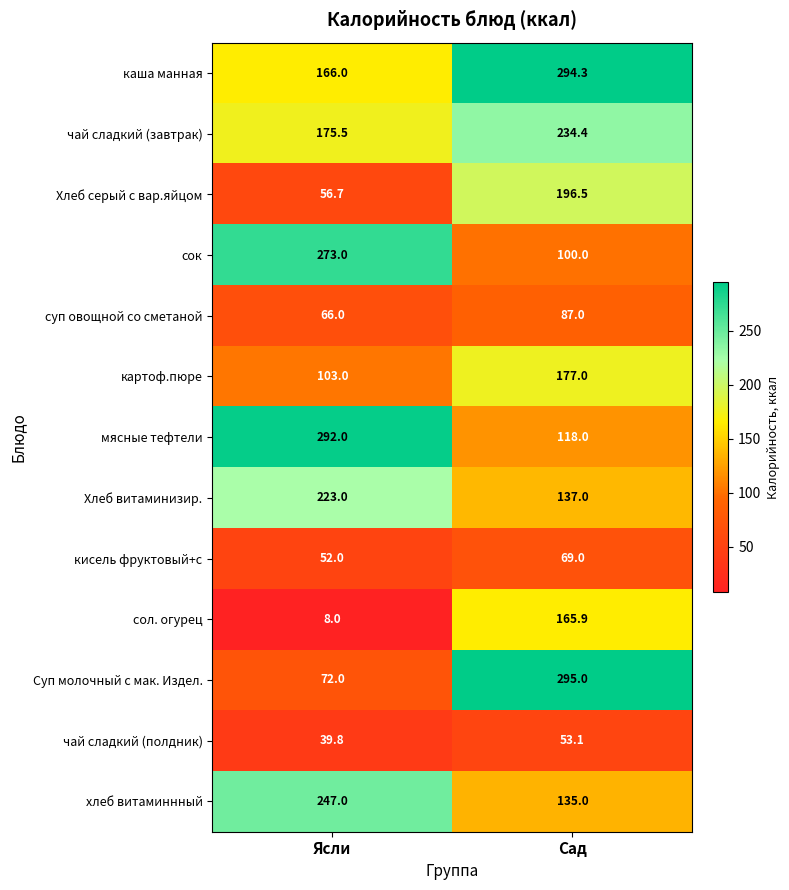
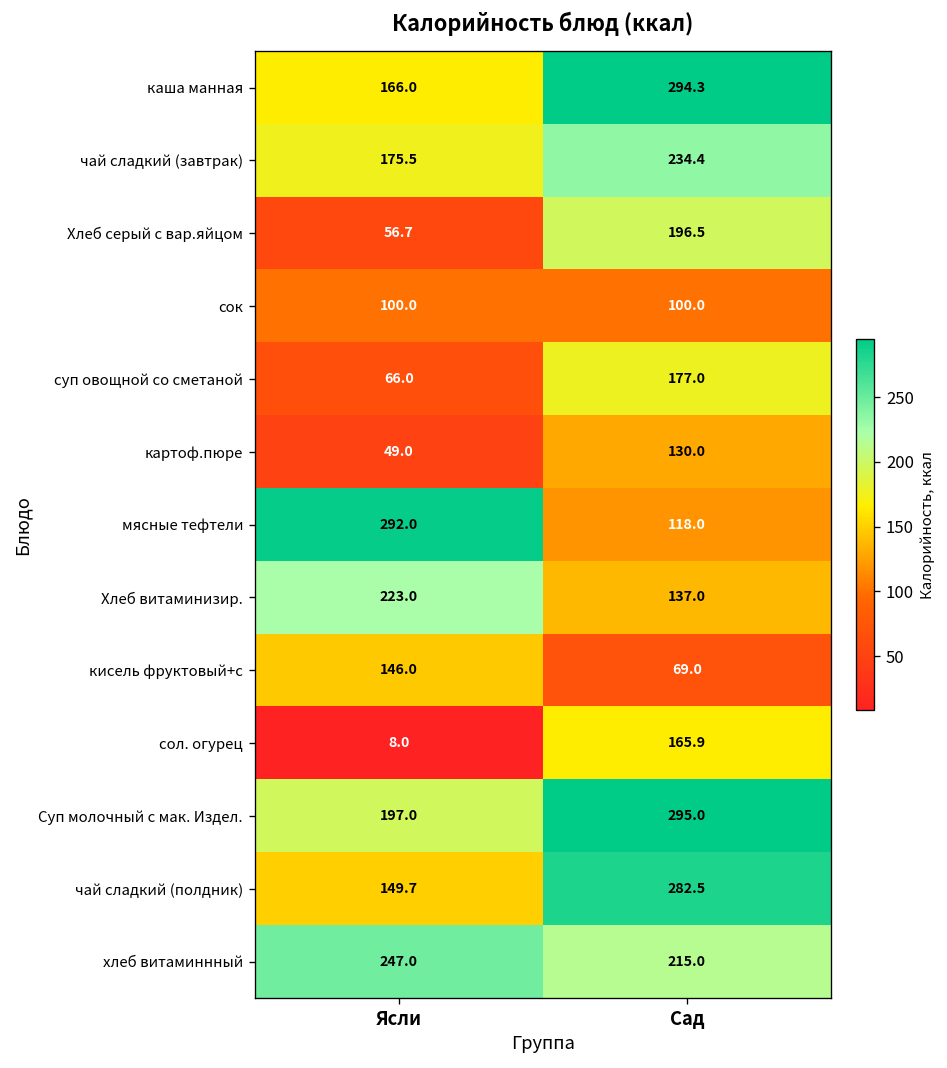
  {
    "каша манная": {
      "Ясли": 166.0,
      "Сад": 294.3
    },
    "чай сладкий (завтрак)": {
      "Ясли": 175.5,
      "Сад": 234.4
    },
    "Хлеб серый с вар.яйцом": {
      "Ясли": 56.7,
      "Сад": 196.5
    },
    "сок": {
-     "Ясли": 273.0,
+     "Ясли": 100.0,
      "Сад": 100.0
    },
    "суп овощной со сметаной": {
      "Ясли": 66.0,
-     "Сад": 87.0
+     "Сад": 177.0
    },
    "картоф.пюре": {
-     "Ясли": 103.0,
-     "Сад": 177.0
+     "Ясли": 49.0,
+     "Сад": 130.0
    },
    "мясные тефтели": {
      "Ясли": 292.0,
      "Сад": 118.0
    },
    "Хлеб витаминизир.": {
      "Ясли": 223.0,
      "Сад": 137.0
    },
    "кисель фруктовый+с": {
-     "Ясли": 52.0,
+     "Ясли": 146.0,
      "Сад": 69.0
    },
    "сол. огурец": {
      "Ясли": 8.0,
      "Сад": 165.9
    },
    "Суп молочный с мак. Издел.": {
-     "Ясли": 72.0,
+     "Ясли": 197.0,
      "Сад": 295.0
    },
    "чай сладкий (полдник)": {
-     "Ясли": 39.8,
-     "Сад": 53.1
+     "Ясли": 149.7,
+     "Сад": 282.5
    },
    "хлеб витаминнный": {
      "Ясли": 247.0,
-     "Сад": 135.0
+     "Сад": 215.0
    }
  }
